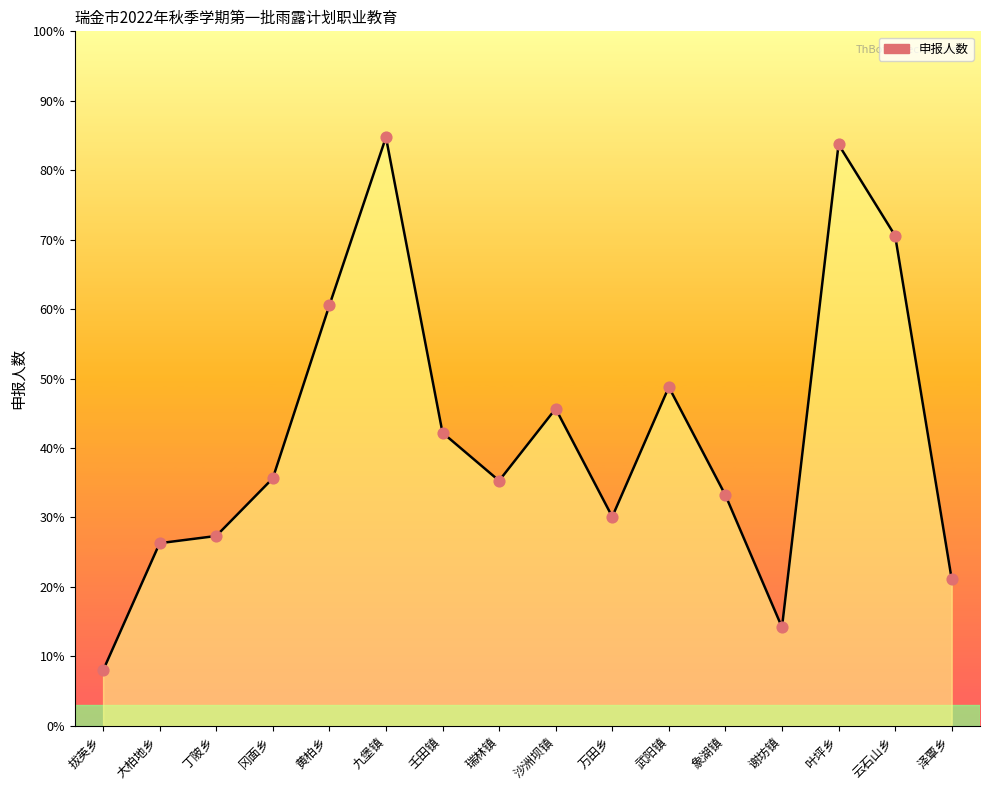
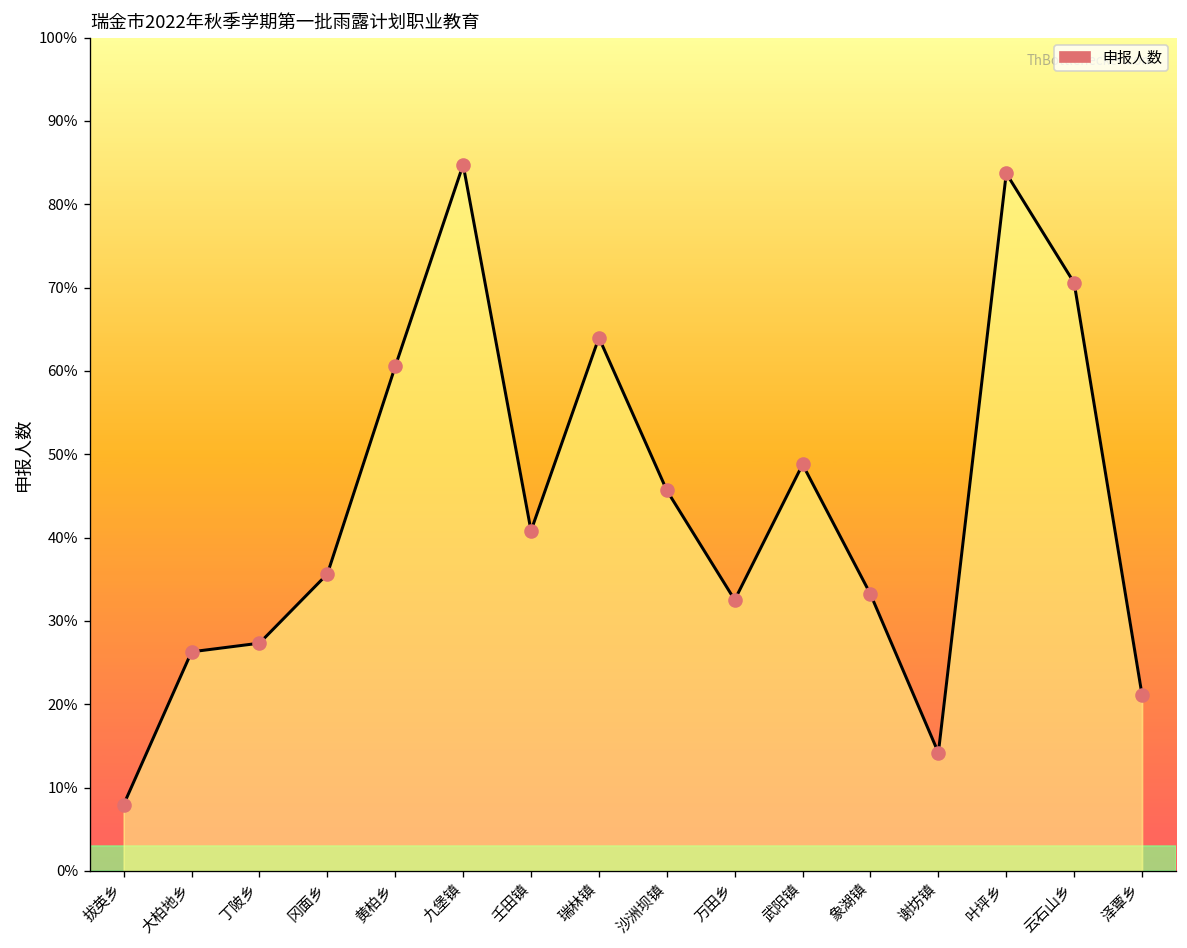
  {
    "拔英乡": "8%",
    "大柏地乡": "26%",
    "丁陂乡": "27%",
    "冈面乡": "36%",
    "黄柏乡": "61%",
    "九堡镇": "85%",
-   "壬田镇": "42%",
-   "瑞林镇": "35%",
+   "壬田镇": "41%",
+   "瑞林镇": "64%",
    "沙洲坝镇": "46%",
-   "万田乡": "30%",
+   "万田乡": "33%",
    "武阳镇": "49%",
    "象湖镇": "33%",
    "谢坊镇": "14%",
    "叶坪乡": "84%",
    "云石山乡": "71%",
    "泽覃乡": "21%"
  }
